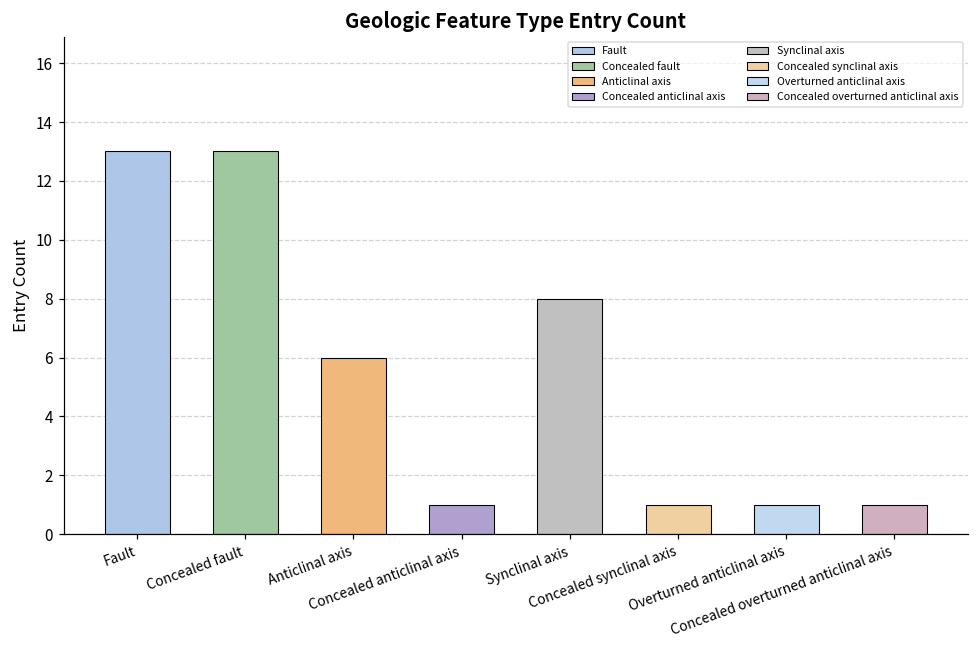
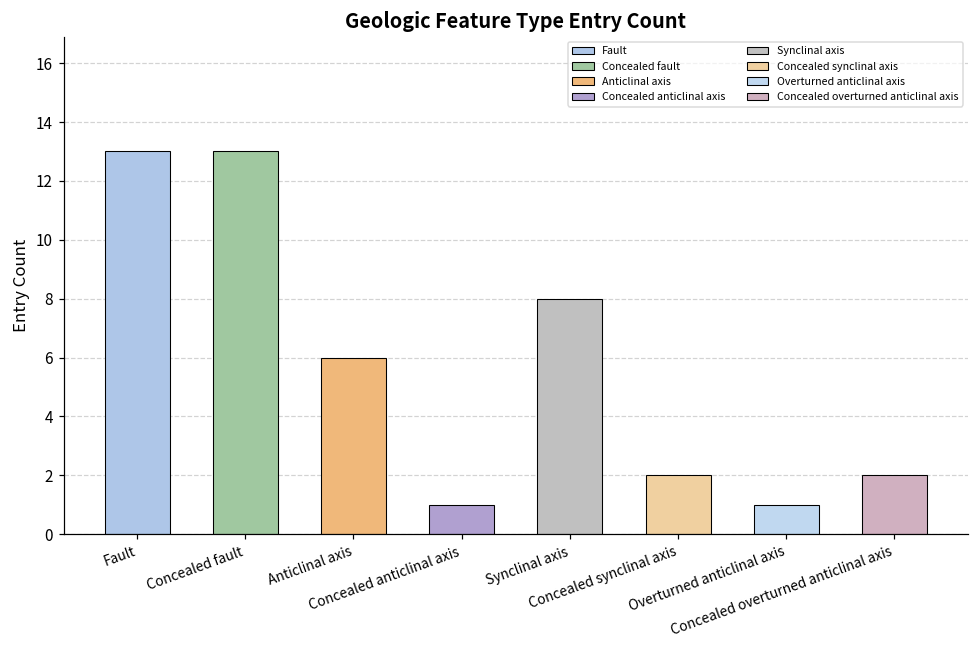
  {
    "Fault": 13,
    "Concealed fault": 13,
    "Anticlinal axis": 6,
    "Concealed anticlinal axis": 1,
    "Synclinal axis": 8,
-   "Concealed synclinal axis": 1,
+   "Concealed synclinal axis": 2,
    "Overturned anticlinal axis": 1,
-   "Concealed overturned anticlinal axis": 1
+   "Concealed overturned anticlinal axis": 2
  }
